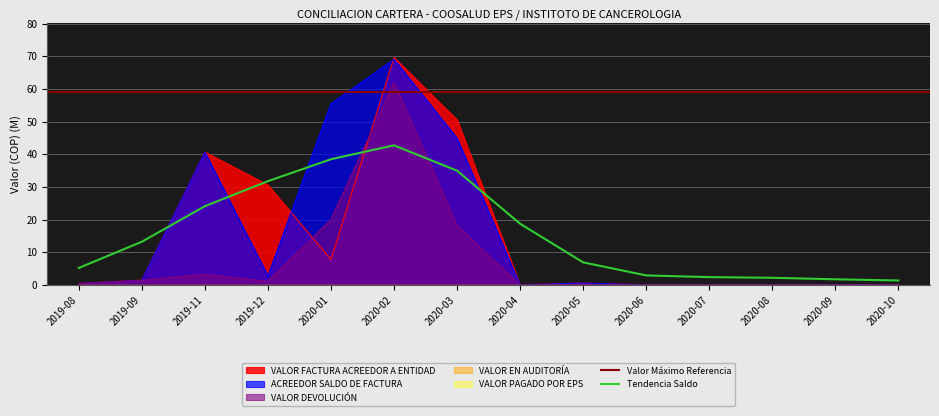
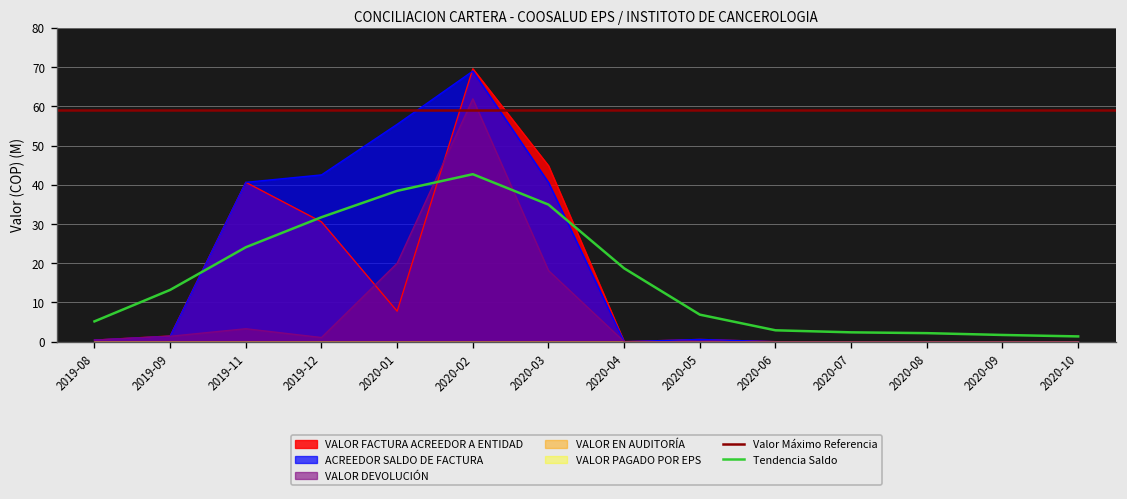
  {
    "VALOR FACTURA ACREEDOR A ENTIDAD": {
      "2019-12": 31,
      "2020-01": 8,
-     "2020-03": 51
+     "2020-03": 45
    },
    "ACREEDOR SALDO DE FACTURA": {
-     "2019-12": 3,
+     "2019-12": 43,
      "2020-01": 55,
-     "2020-03": 45
+     "2020-03": 41
    },
    "VALOR DEVOLUCIÓN": {
      "2019-11": 3,
      "2019-12": 1,
      "2020-01": 20,
      "2020-02": 62,
      "2020-03": 18
    },
    "VALOR PAGADO POR EPS": {
      "2019-09": 0,
      "2019-11": 0,
      "2019-12": 0,
      "2020-01": 0,
      "2020-02": 0,
      "2020-03": 0
    },
    "Tendencia Saldo": {
      "2019-08": 5,
      "2019-09": 13,
      "2019-11": 24,
      "2019-12": 32,
      "2020-01": 38,
      "2020-02": 43,
      "2020-03": 35,
      "2020-04": 19,
      "2020-05": 7,
      "2020-06": 3,
      "2020-07": 2,
      "2020-08": 2,
      "2020-09": 2,
      "2020-10": 1
    }
  }
